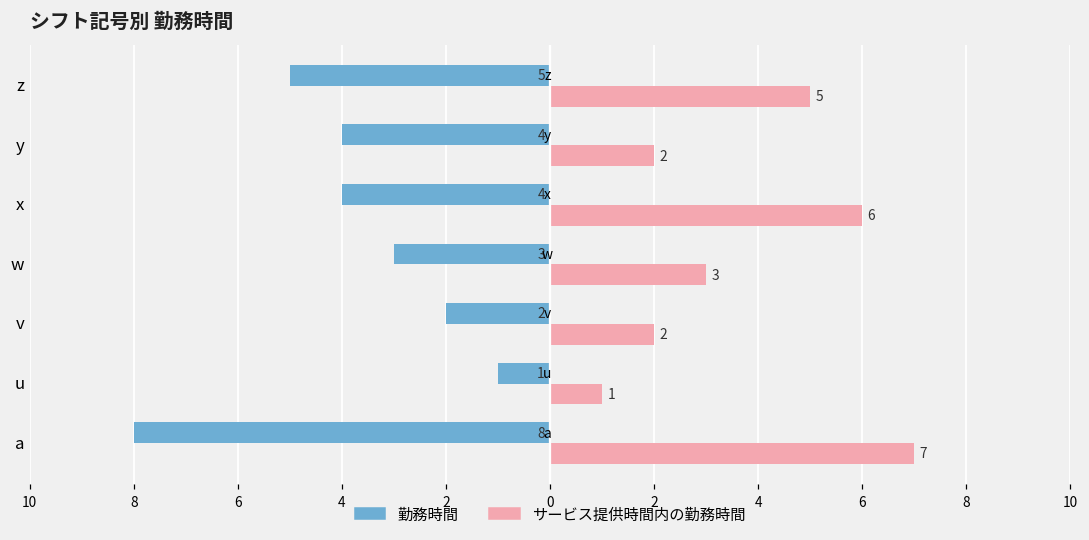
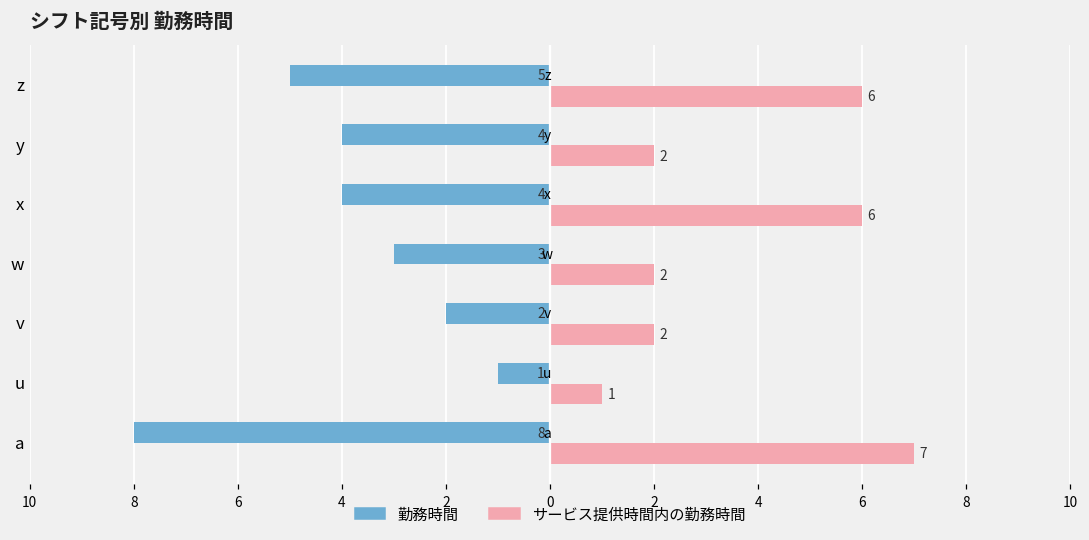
  {
    "サービス提供時間内の勤務時間": {
-     "z": 5,
+     "z": 6,
      "y": 2,
      "x": 6,
-     "w": 3,
+     "w": 2,
      "v": 2,
      "u": 1,
      "a": 7
    }
  }
